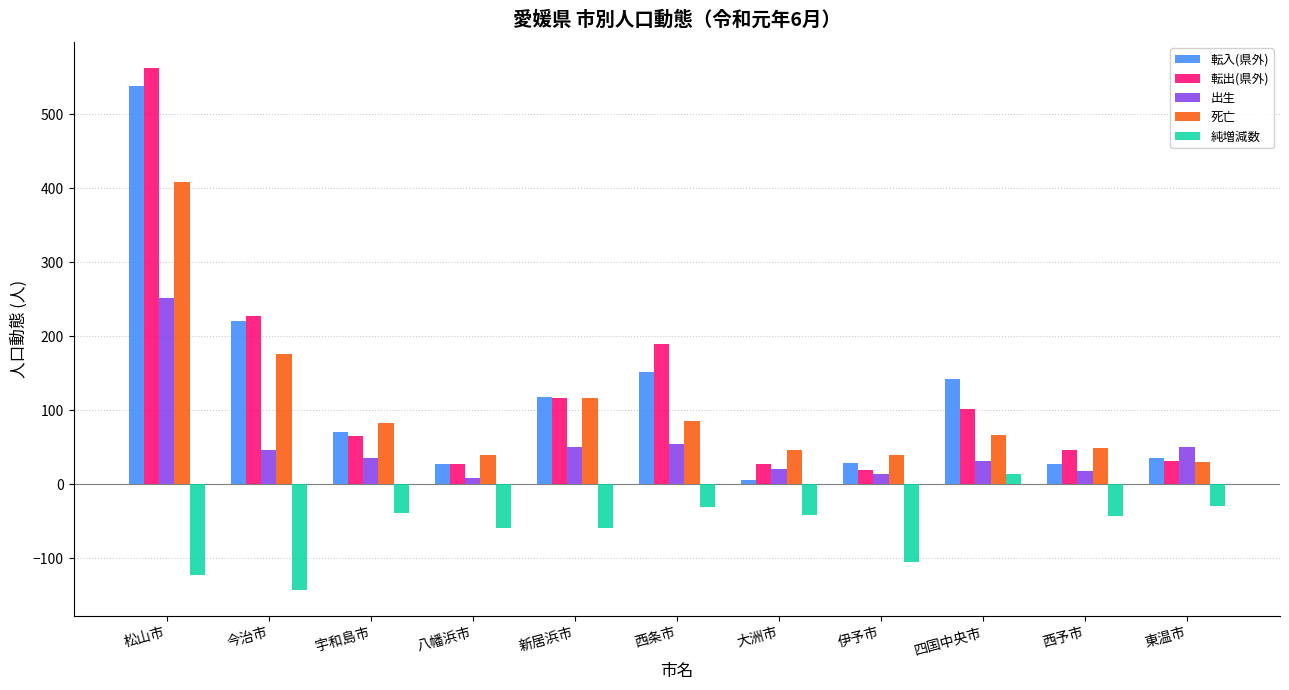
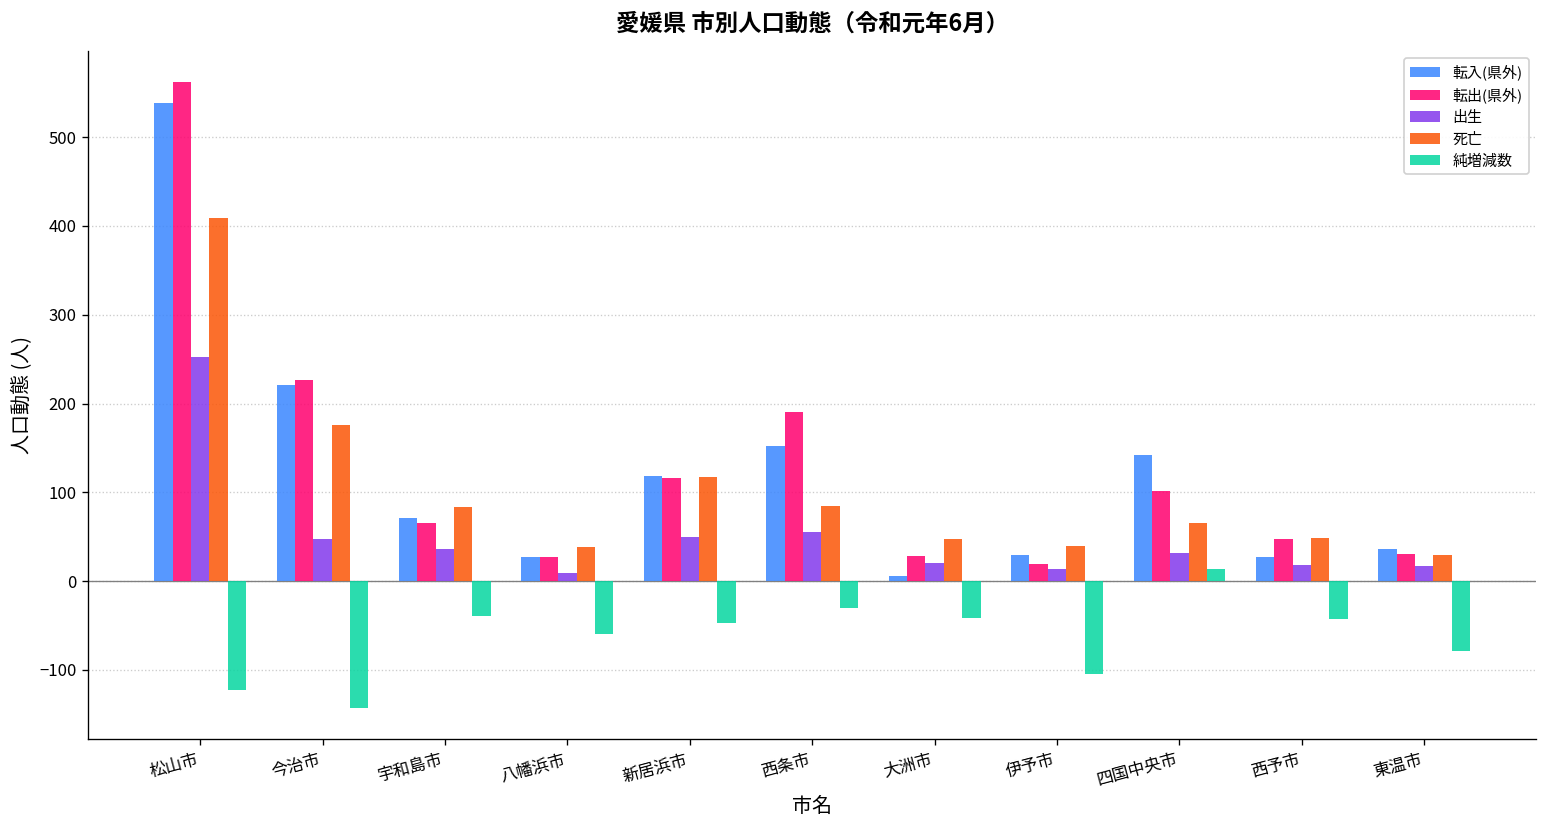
  {
    "転入(県外)": {
      "松山市": 540,
      "今治市": 220,
      "宇和島市": 70,
      "八幡浜市": 30,
      "新居浜市": 120,
      "西条市": 150,
      "大洲市": 10,
      "伊予市": 30,
      "四国中央市": 140,
      "西予市": 30,
      "東温市": 40
    },
    "転出(県外)": {
      "松山市": 560,
      "今治市": 230,
      "宇和島市": 70,
      "八幡浜市": 30,
      "新居浜市": 120,
      "西条市": 190,
      "大洲市": 30,
      "伊予市": 20,
      "四国中央市": 100,
      "西予市": 50,
      "東温市": 30
    },
    "出生": {
      "松山市": 250,
      "今治市": 50,
      "宇和島市": 40,
      "八幡浜市": 10,
      "新居浜市": 50,
      "西条市": 60,
      "大洲市": 20,
      "伊予市": 10,
      "四国中央市": 30,
      "西予市": 20,
-     "東温市": 50
+     "東温市": 20
    },
    "死亡": {
      "松山市": 410,
      "今治市": 180,
      "宇和島市": 80,
      "八幡浜市": 40,
      "新居浜市": 120,
      "西条市": 90,
      "大洲市": 50,
      "伊予市": 40,
      "四国中央市": 70,
      "西予市": 50,
      "東温市": 30
    },
    "純増減数": {
      "松山市": -120,
      "今治市": -140,
      "宇和島市": -40,
      "八幡浜市": -60,
-     "新居浜市": -60,
+     "新居浜市": -50,
      "西条市": -30,
      "大洲市": -40,
      "伊予市": -110,
      "四国中央市": 10,
      "西予市": -40,
-     "東温市": -30
+     "東温市": -80
    }
  }
